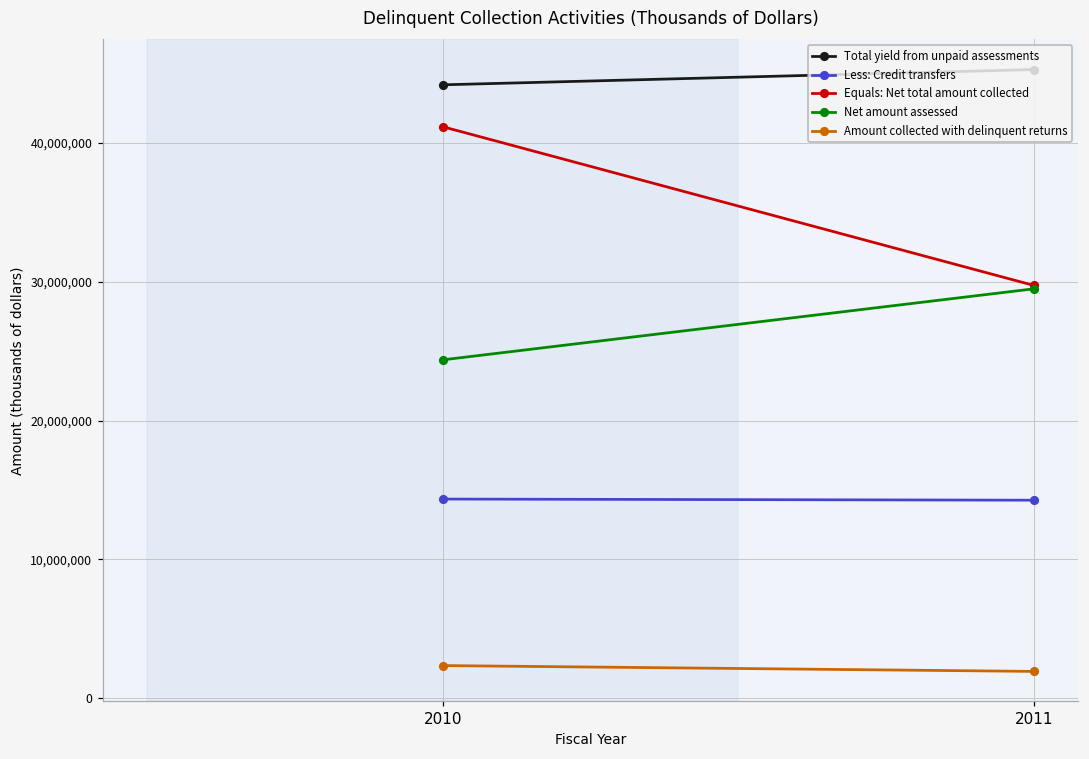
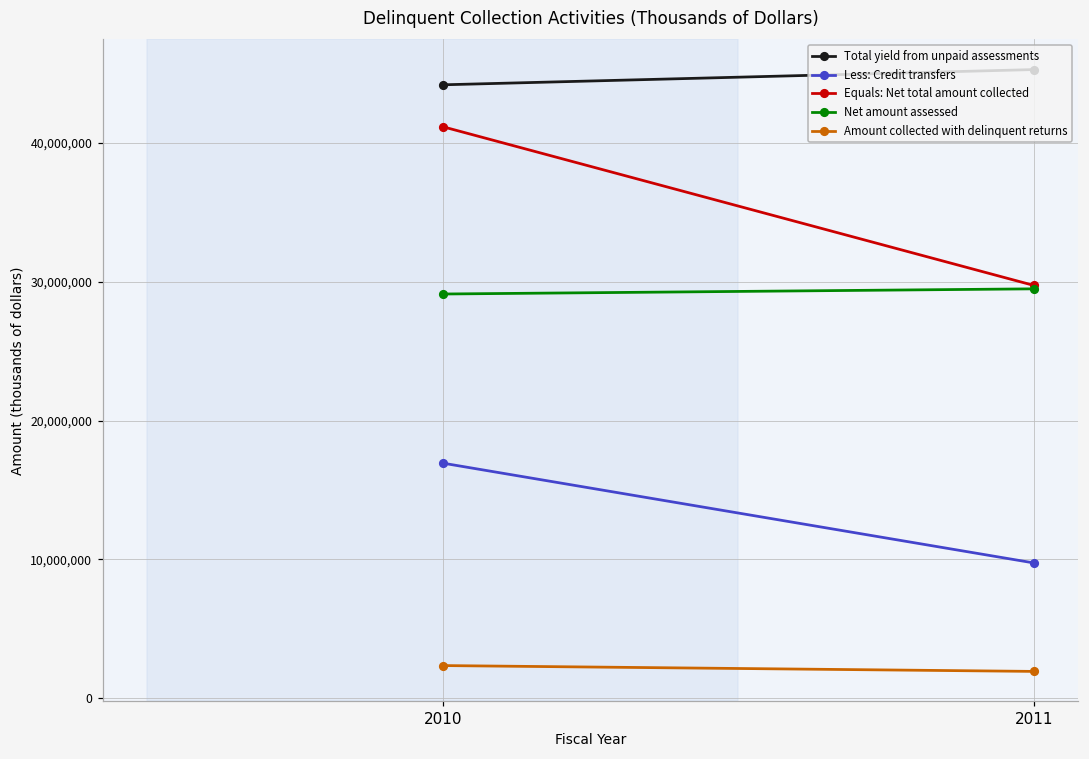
  {
    "Total yield from unpaid assessments": {
      "2010": "44,200,000"
    },
    "Less: Credit transfers": {
-     "2010": "14,300,000",
-     "2011": "14,300,000"
+     "2010": "16,900,000",
+     "2011": "9,700,000"
    },
    "Equals: Net total amount collected": {
      "2010": "41,200,000",
      "2011": "29,700,000"
    },
    "Net amount assessed": {
-     "2010": "24,400,000",
+     "2010": "29,100,000",
      "2011": "29,500,000"
    },
    "Amount collected with delinquent returns": {
      "2010": "2,400,000",
      "2011": "1,900,000"
    }
  }
